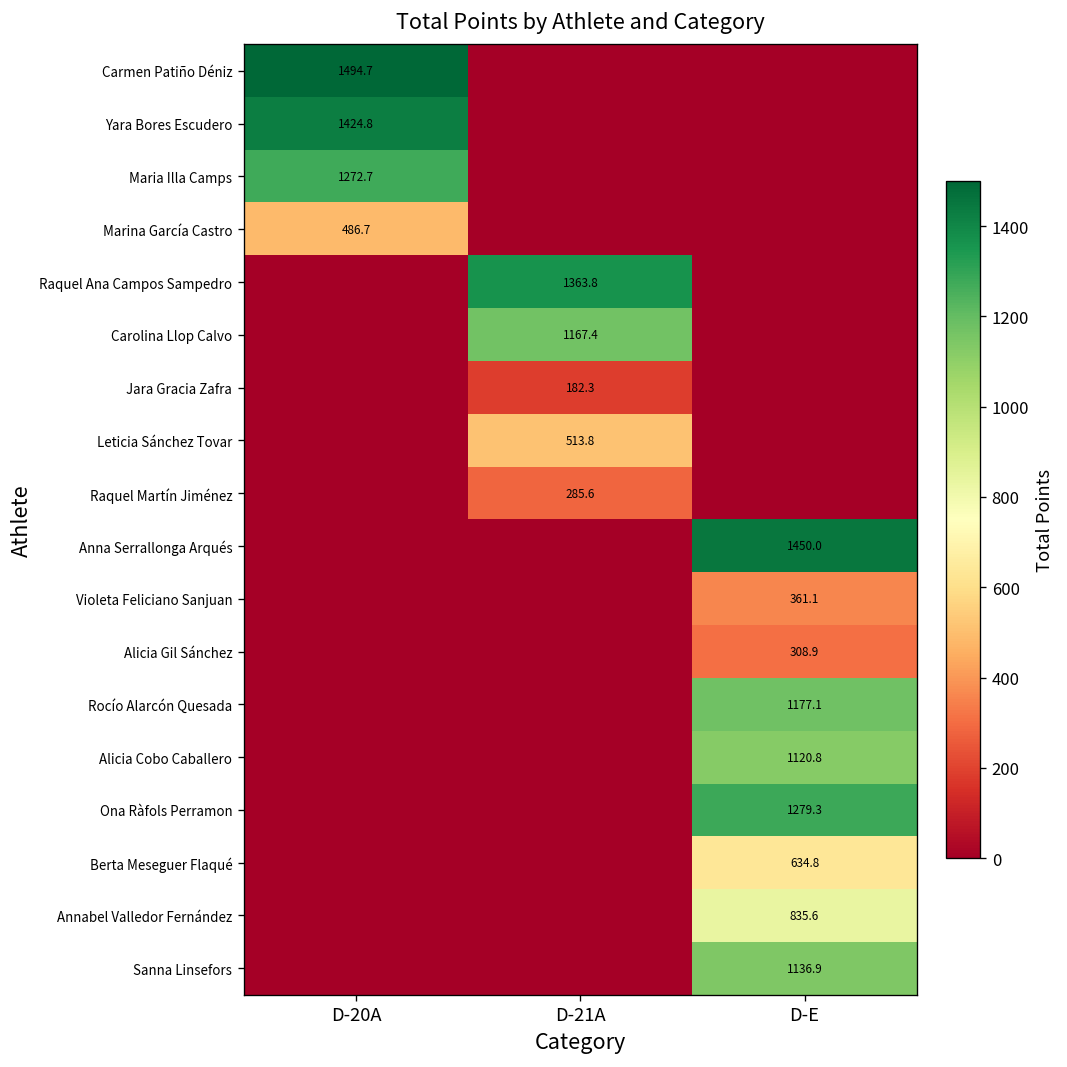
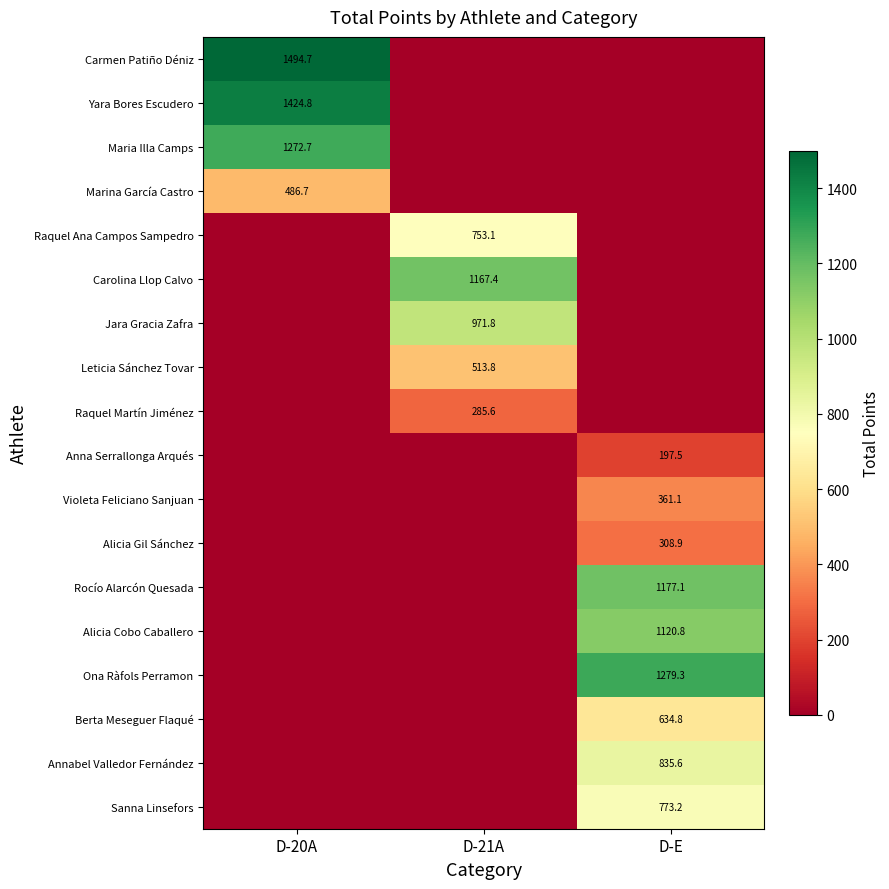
  {
    "Carmen Patiño Déniz": {
      "D-20A": 1494.7
    },
    "Yara Bores Escudero": {
      "D-20A": 1424.8
    },
    "Maria Illa Camps": {
      "D-20A": 1272.7
    },
    "Marina García Castro": {
      "D-20A": 486.7
    },
    "Raquel Ana Campos Sampedro": {
-     "D-21A": 1363.8
+     "D-21A": 753.1
    },
    "Carolina Llop Calvo": {
      "D-21A": 1167.4
    },
    "Jara Gracia Zafra": {
-     "D-21A": 182.3
+     "D-21A": 971.8
    },
    "Leticia Sánchez Tovar": {
      "D-21A": 513.8
    },
    "Raquel Martín Jiménez": {
      "D-21A": 285.6
    },
    "Anna Serrallonga Arqués": {
-     "D-E": 1450.0
+     "D-E": 197.5
    },
    "Violeta Feliciano Sanjuan": {
      "D-E": 361.1
    },
    "Alicia Gil Sánchez": {
      "D-E": 308.9
    },
    "Rocío Alarcón Quesada": {
      "D-E": 1177.1
    },
    "Alicia Cobo Caballero": {
      "D-E": 1120.8
    },
    "Ona Ràfols Perramon": {
      "D-E": 1279.3
    },
    "Berta Meseguer Flaqué": {
      "D-E": 634.8
    },
    "Annabel Valledor Fernández": {
      "D-E": 835.6
    },
    "Sanna Linsefors": {
-     "D-E": 1136.9
+     "D-E": 773.2
    }
  }
